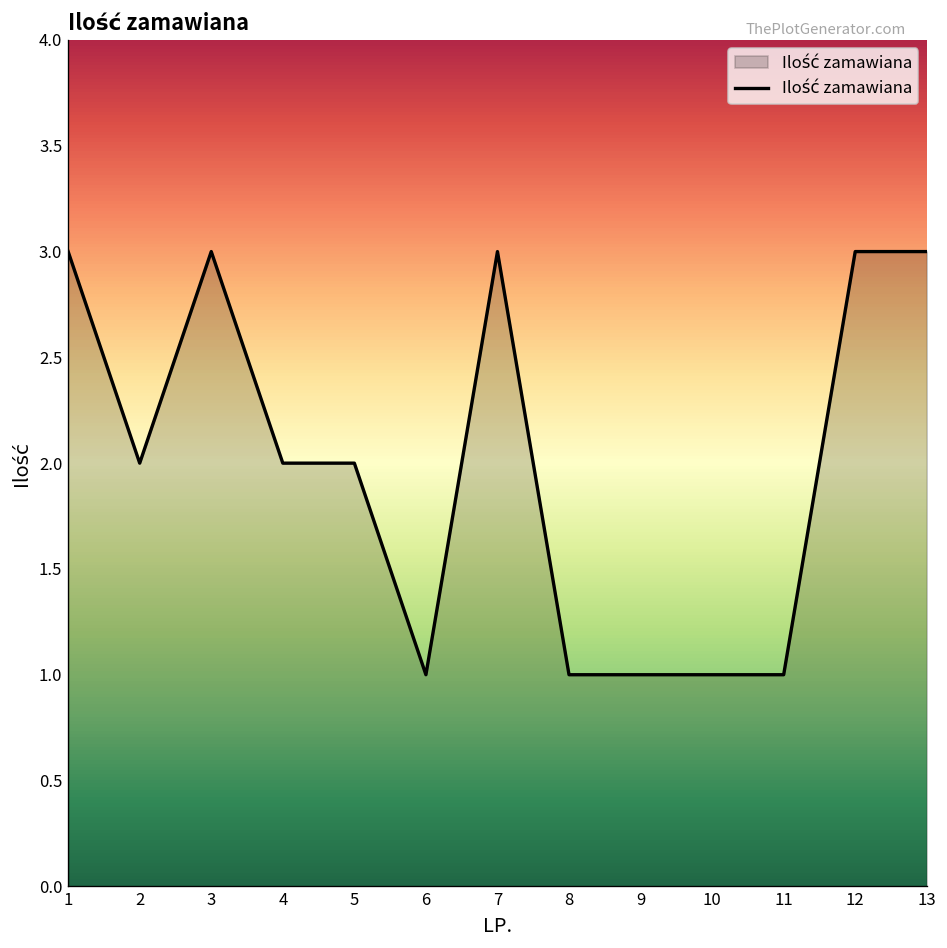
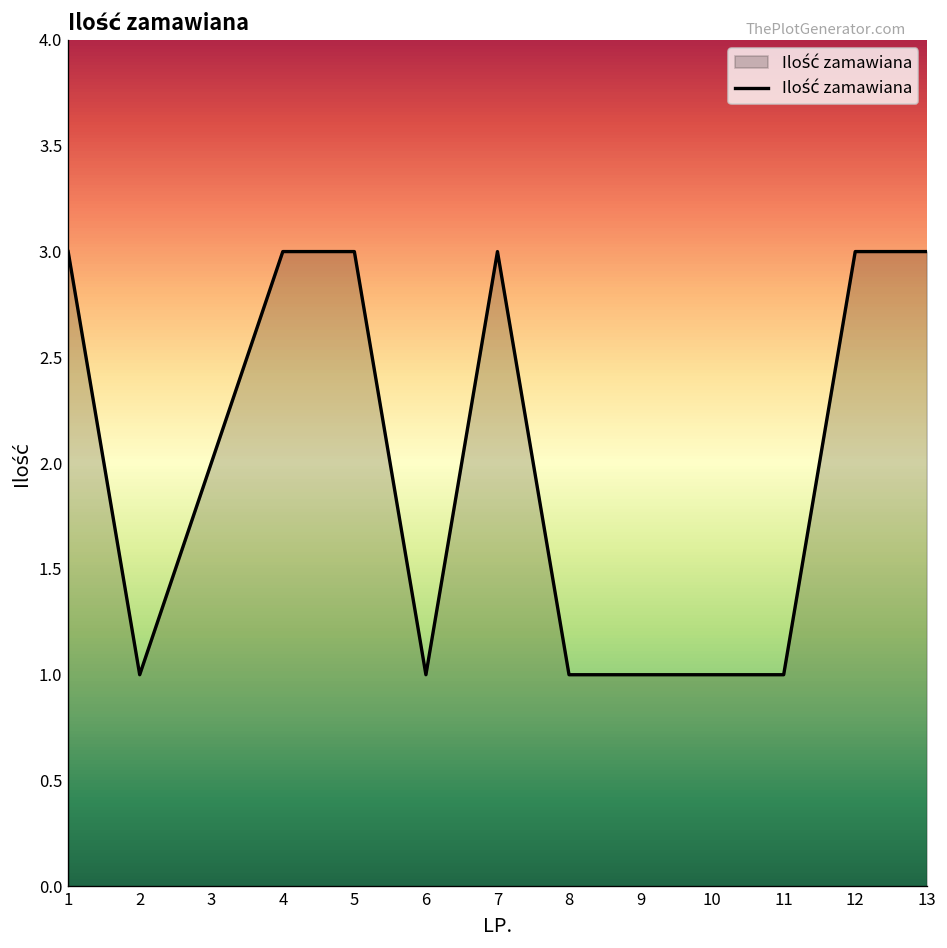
  {
    "1": 3,
-   "2": 2,
-   "3": 3,
-   "4": 2,
-   "5": 2,
+   "2": 1,
+   "3": 2,
+   "4": 3,
+   "5": 3,
    "6": 1,
    "7": 3,
    "8": 1,
    "9": 1,
    "10": 1,
    "11": 1,
    "12": 3,
    "13": 3
  }
